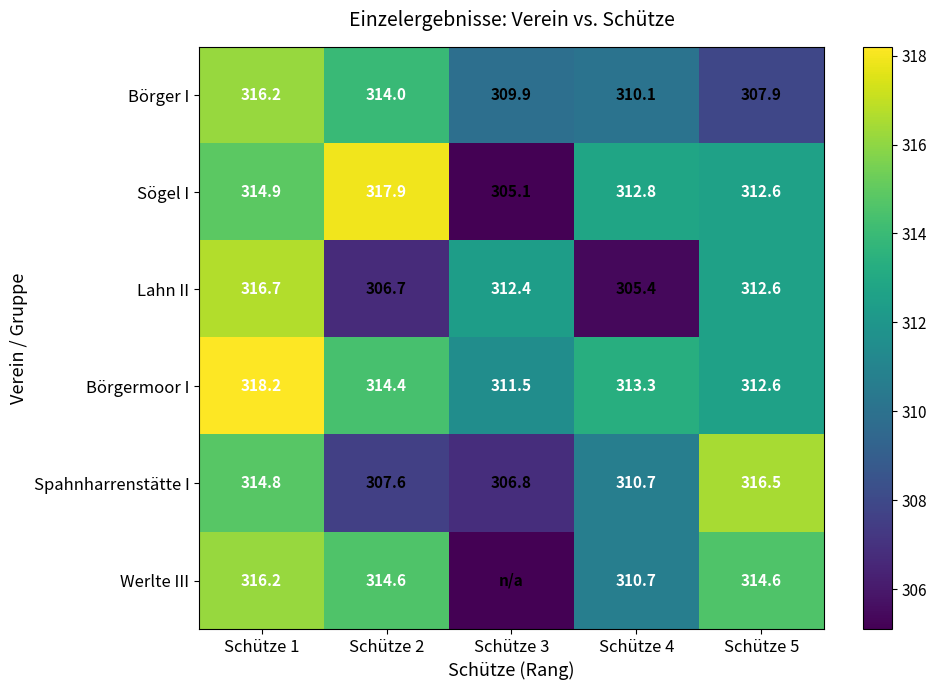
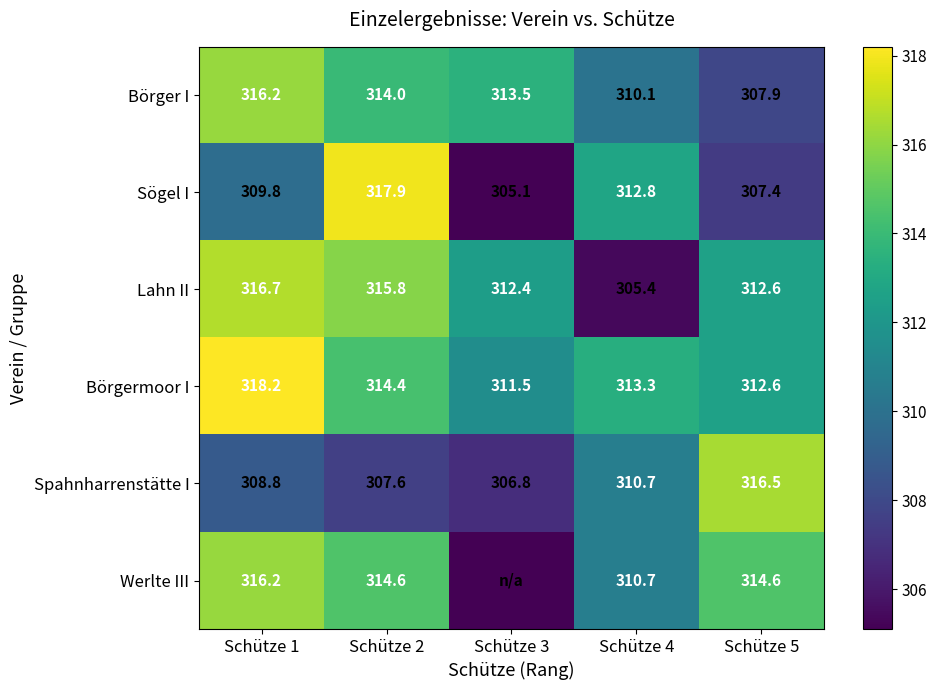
  {
    "Börger I": {
      "Schütze 1": 316.2,
      "Schütze 2": 314.0,
-     "Schütze 3": 309.9,
+     "Schütze 3": 313.5,
      "Schütze 4": 310.1,
      "Schütze 5": 307.9
    },
    "Sögel I": {
-     "Schütze 1": 314.9,
+     "Schütze 1": 309.8,
      "Schütze 2": 317.9,
      "Schütze 3": 305.1,
      "Schütze 4": 312.8,
-     "Schütze 5": 312.6
+     "Schütze 5": 307.4
    },
    "Lahn II": {
      "Schütze 1": 316.7,
-     "Schütze 2": 306.7,
+     "Schütze 2": 315.8,
      "Schütze 3": 312.4,
      "Schütze 4": 305.4,
      "Schütze 5": 312.6
    },
    "Börgermoor I": {
      "Schütze 1": 318.2,
      "Schütze 2": 314.4,
      "Schütze 3": 311.5,
      "Schütze 4": 313.3,
      "Schütze 5": 312.6
    },
    "Spahnharrenstätte I": {
-     "Schütze 1": 314.8,
+     "Schütze 1": 308.8,
      "Schütze 2": 307.6,
      "Schütze 3": 306.8,
      "Schütze 4": 310.7,
      "Schütze 5": 316.5
    },
    "Werlte III": {
      "Schütze 1": 316.2,
      "Schütze 2": 314.6,
      "Schütze 4": 310.7,
      "Schütze 5": 314.6
    }
  }
